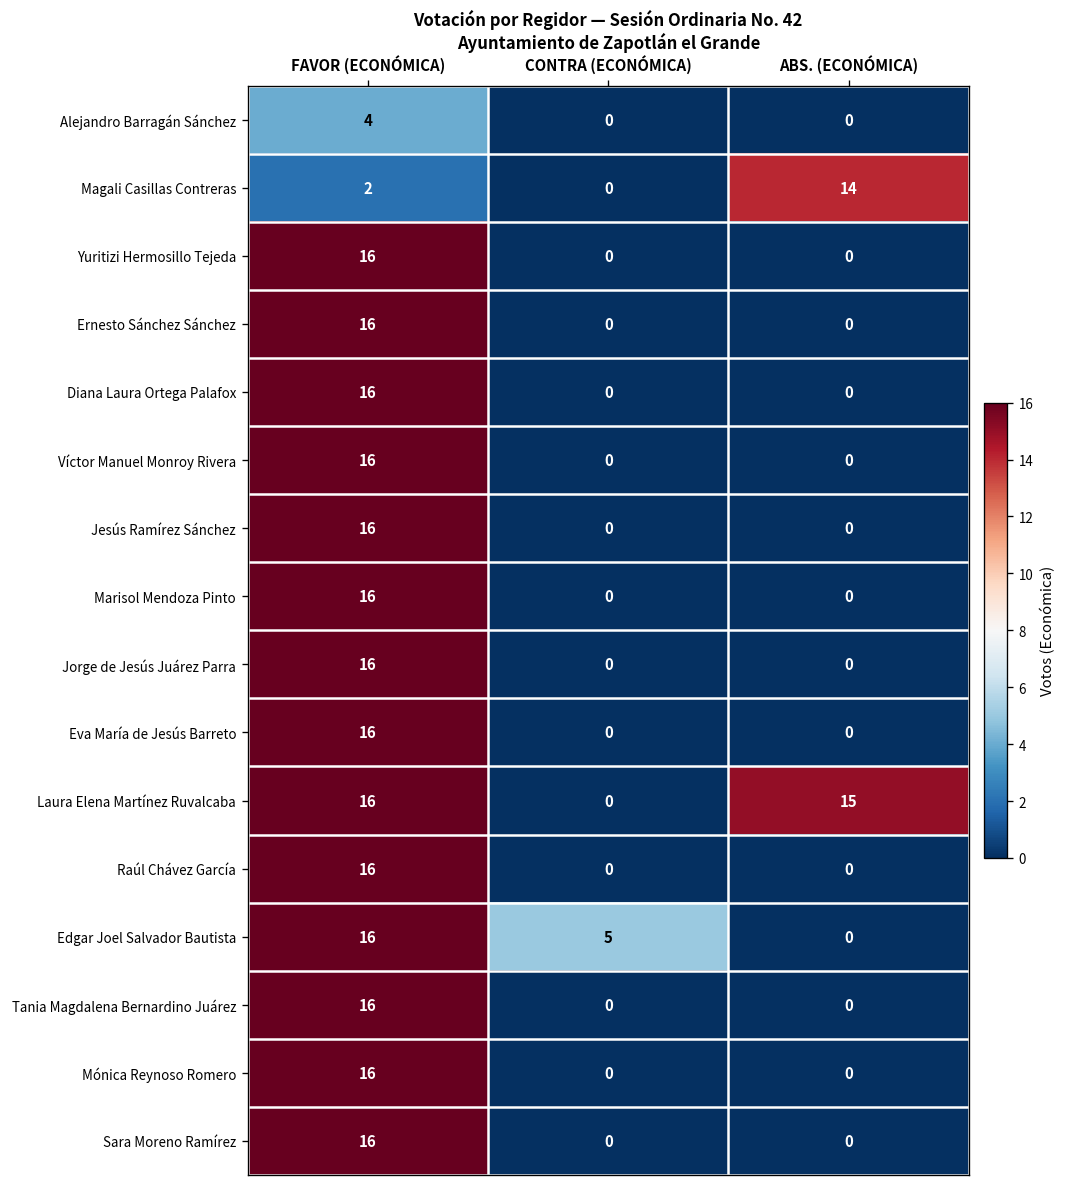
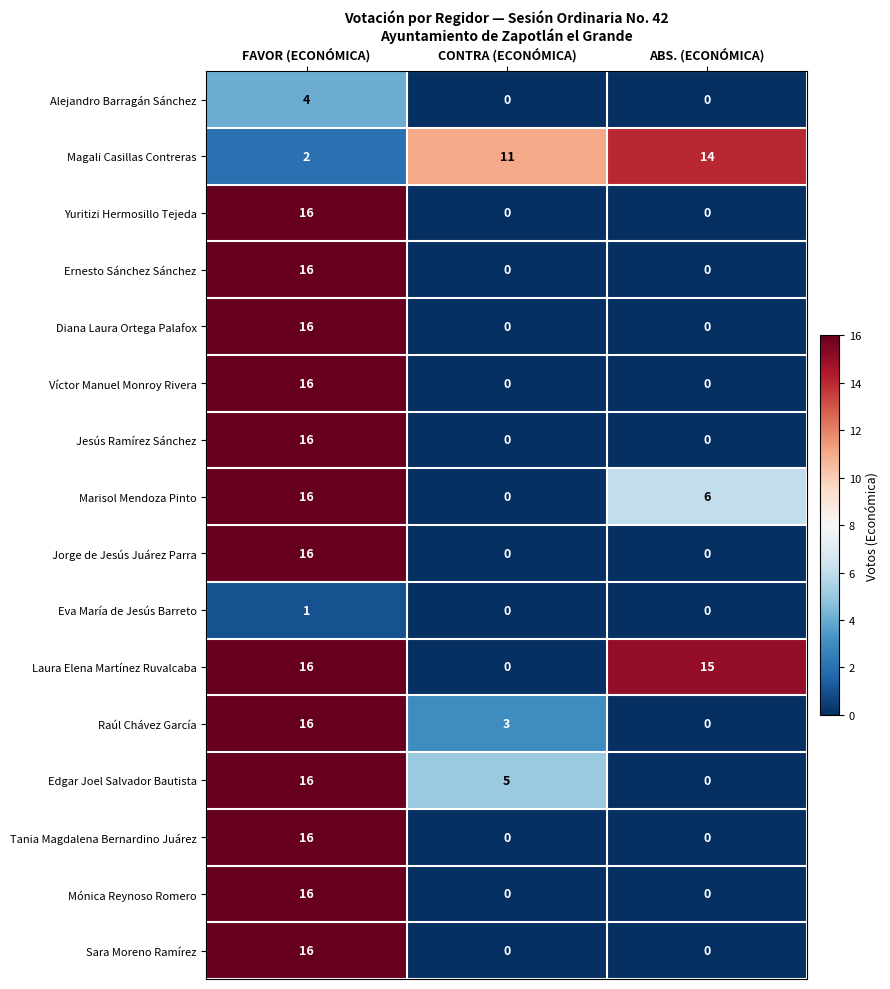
  {
    "Alejandro Barragán Sánchez": {
      "FAVOR (ECONÓMICA)": 4,
      "CONTRA (ECONÓMICA)": 0,
      "ABS. (ECONÓMICA)": 0
    },
    "Magali Casillas Contreras": {
      "FAVOR (ECONÓMICA)": 2,
-     "CONTRA (ECONÓMICA)": 0,
+     "CONTRA (ECONÓMICA)": 11,
      "ABS. (ECONÓMICA)": 14
    },
    "Yuritizi Hermosillo Tejeda": {
      "FAVOR (ECONÓMICA)": 16,
      "CONTRA (ECONÓMICA)": 0,
      "ABS. (ECONÓMICA)": 0
    },
    "Ernesto Sánchez Sánchez": {
      "FAVOR (ECONÓMICA)": 16,
      "CONTRA (ECONÓMICA)": 0,
      "ABS. (ECONÓMICA)": 0
    },
    "Diana Laura Ortega Palafox": {
      "FAVOR (ECONÓMICA)": 16,
      "CONTRA (ECONÓMICA)": 0,
      "ABS. (ECONÓMICA)": 0
    },
    "Víctor Manuel Monroy Rivera": {
      "FAVOR (ECONÓMICA)": 16,
      "CONTRA (ECONÓMICA)": 0,
      "ABS. (ECONÓMICA)": 0
    },
    "Jesús Ramírez Sánchez": {
      "FAVOR (ECONÓMICA)": 16,
      "CONTRA (ECONÓMICA)": 0,
      "ABS. (ECONÓMICA)": 0
    },
    "Marisol Mendoza Pinto": {
      "FAVOR (ECONÓMICA)": 16,
      "CONTRA (ECONÓMICA)": 0,
-     "ABS. (ECONÓMICA)": 0
+     "ABS. (ECONÓMICA)": 6
    },
    "Jorge de Jesús Juárez Parra": {
      "FAVOR (ECONÓMICA)": 16,
      "CONTRA (ECONÓMICA)": 0,
      "ABS. (ECONÓMICA)": 0
    },
    "Eva María de Jesús Barreto": {
-     "FAVOR (ECONÓMICA)": 16,
+     "FAVOR (ECONÓMICA)": 1,
      "CONTRA (ECONÓMICA)": 0,
      "ABS. (ECONÓMICA)": 0
    },
    "Laura Elena Martínez Ruvalcaba": {
      "FAVOR (ECONÓMICA)": 16,
      "CONTRA (ECONÓMICA)": 0,
      "ABS. (ECONÓMICA)": 15
    },
    "Raúl Chávez García": {
      "FAVOR (ECONÓMICA)": 16,
-     "CONTRA (ECONÓMICA)": 0,
+     "CONTRA (ECONÓMICA)": 3,
      "ABS. (ECONÓMICA)": 0
    },
    "Edgar Joel Salvador Bautista": {
      "FAVOR (ECONÓMICA)": 16,
      "CONTRA (ECONÓMICA)": 5,
      "ABS. (ECONÓMICA)": 0
    },
    "Tania Magdalena Bernardino Juárez": {
      "FAVOR (ECONÓMICA)": 16,
      "CONTRA (ECONÓMICA)": 0,
      "ABS. (ECONÓMICA)": 0
    },
    "Mónica Reynoso Romero": {
      "FAVOR (ECONÓMICA)": 16,
      "CONTRA (ECONÓMICA)": 0,
      "ABS. (ECONÓMICA)": 0
    },
    "Sara Moreno Ramírez": {
      "FAVOR (ECONÓMICA)": 16,
      "CONTRA (ECONÓMICA)": 0,
      "ABS. (ECONÓMICA)": 0
    }
  }
